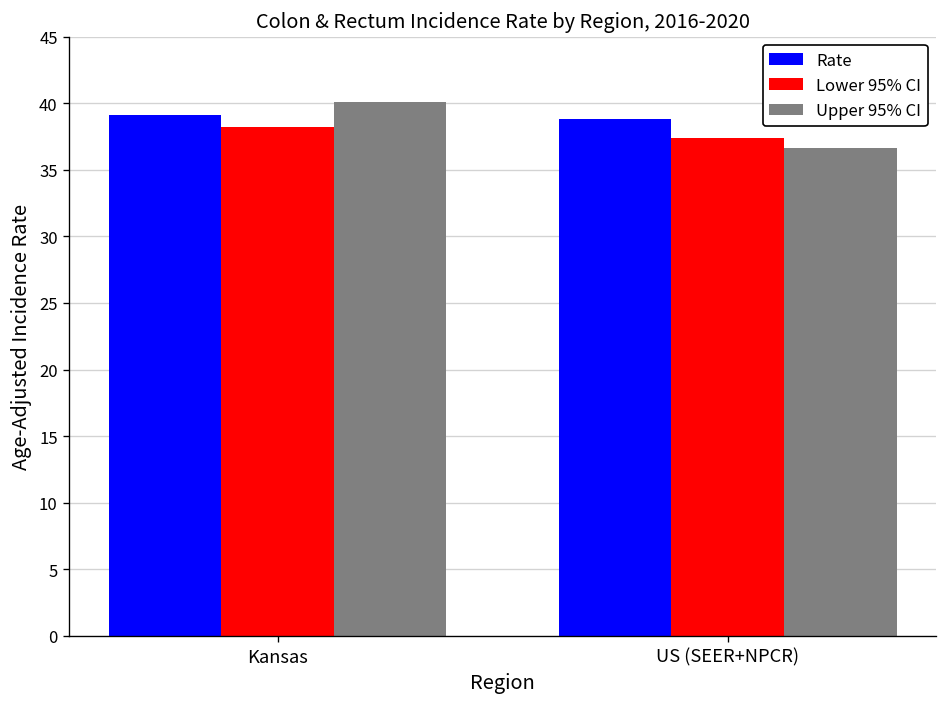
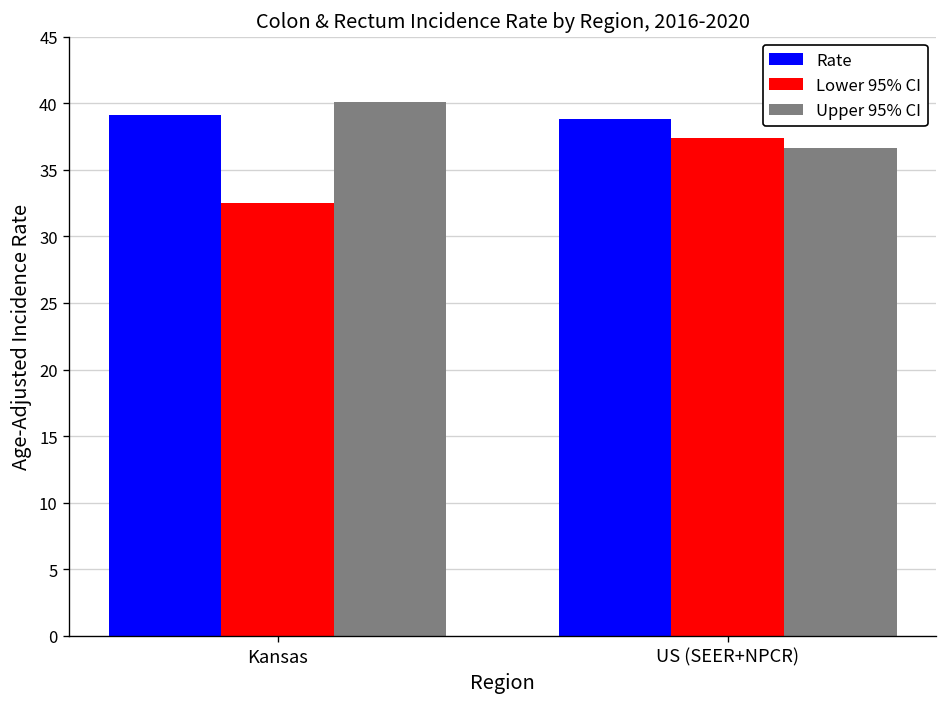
  {
    "Rate": {
      "Kansas": 39.1,
      "US (SEER+NPCR)": 38.8
    },
    "Lower 95% CI": {
-     "Kansas": 38.2,
+     "Kansas": 32.5,
      "US (SEER+NPCR)": 37.4
    },
    "Upper 95% CI": {
      "Kansas": 40.1,
      "US (SEER+NPCR)": 36.6
    }
  }
